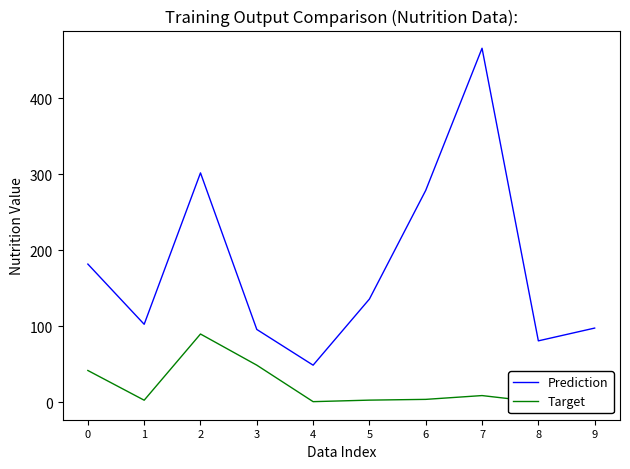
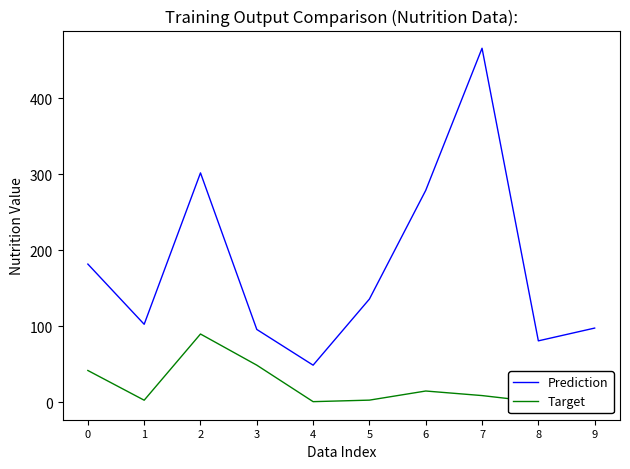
  {
    "Prediction": {
      "0": 180,
      "1": 100,
      "2": 300,
      "3": 100,
      "4": 50,
      "5": 140,
      "6": 280,
      "7": 470,
      "8": 80,
      "9": 100
    },
    "Target": {
      "0": 40,
      "1": 0,
      "2": 90,
      "3": 50,
      "4": 0,
      "5": 0,
-     "6": 0,
+     "6": 20,
      "7": 10
    }
  }
